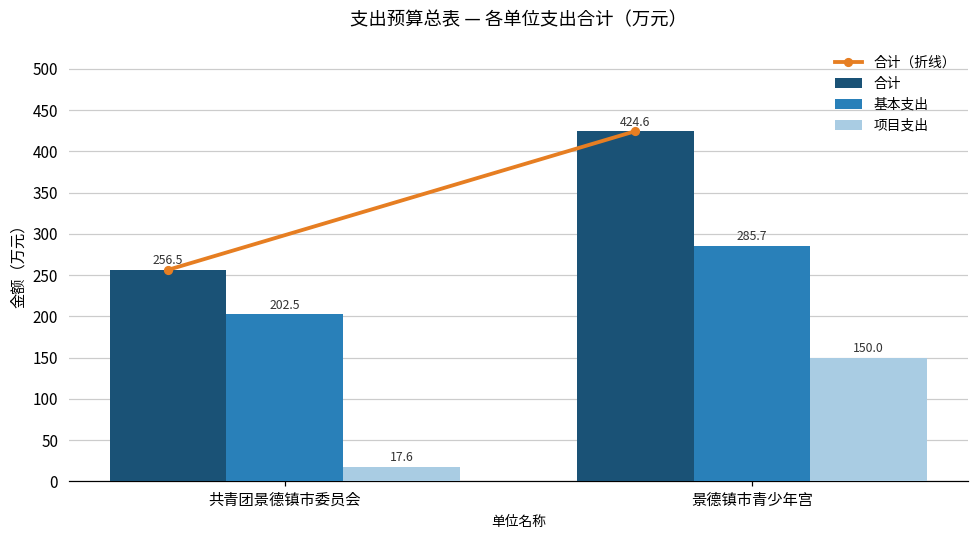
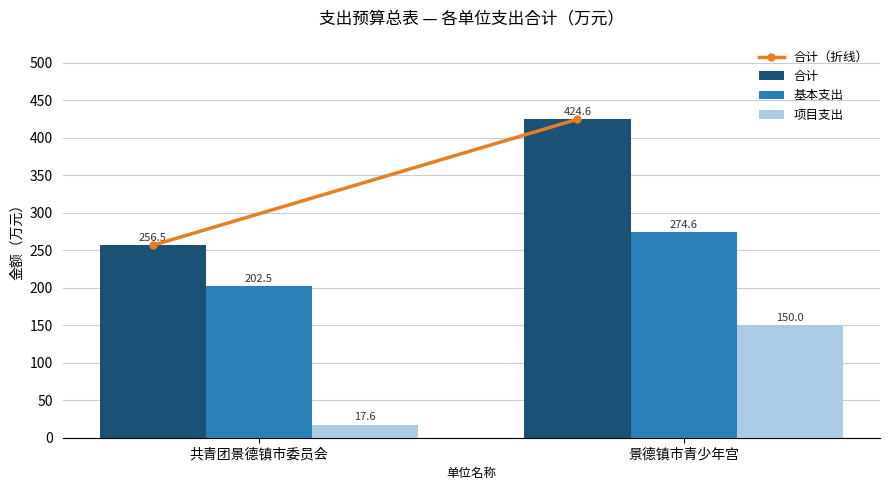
  {
    "合计": {
      "共青团景德镇市委员会": 256.5,
      "景德镇市青少年宫": 424.6
    },
    "基本支出": {
      "共青团景德镇市委员会": 202.5,
-     "景德镇市青少年宫": 285.7
+     "景德镇市青少年宫": 274.6
    },
    "项目支出": {
      "共青团景德镇市委员会": 17.6,
      "景德镇市青少年宫": 150.0
    }
  }
